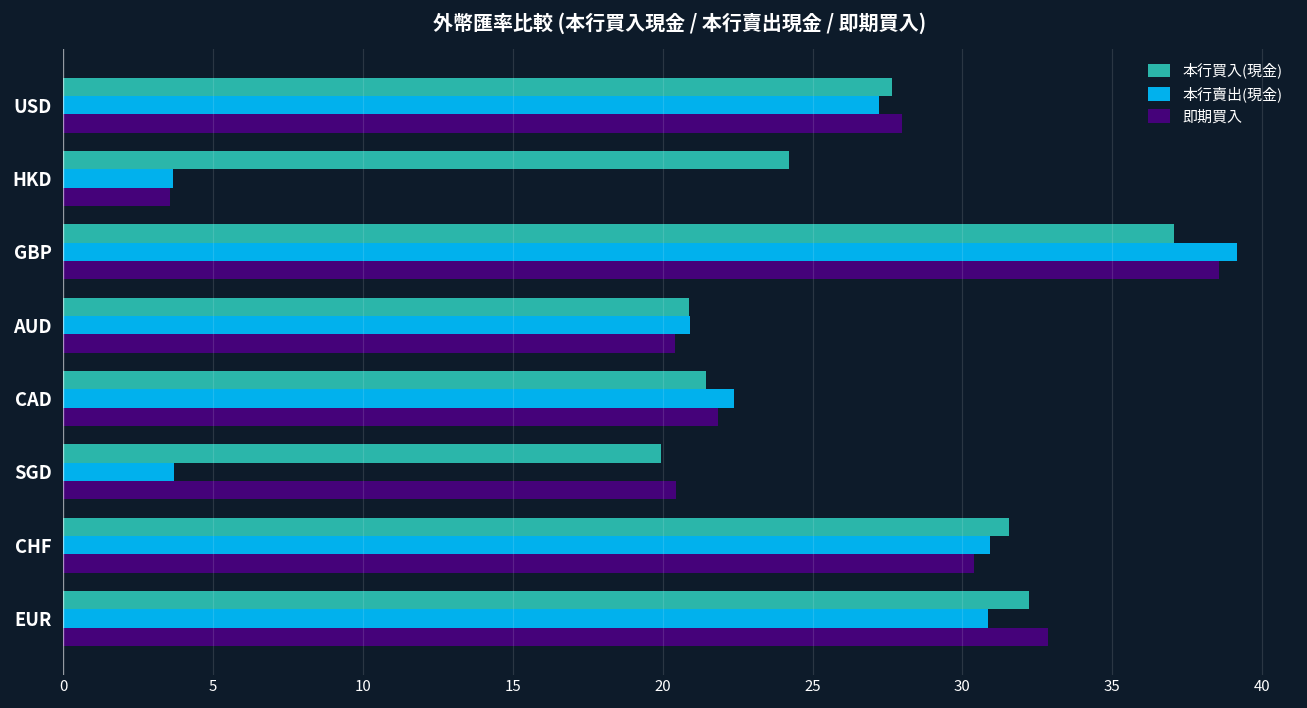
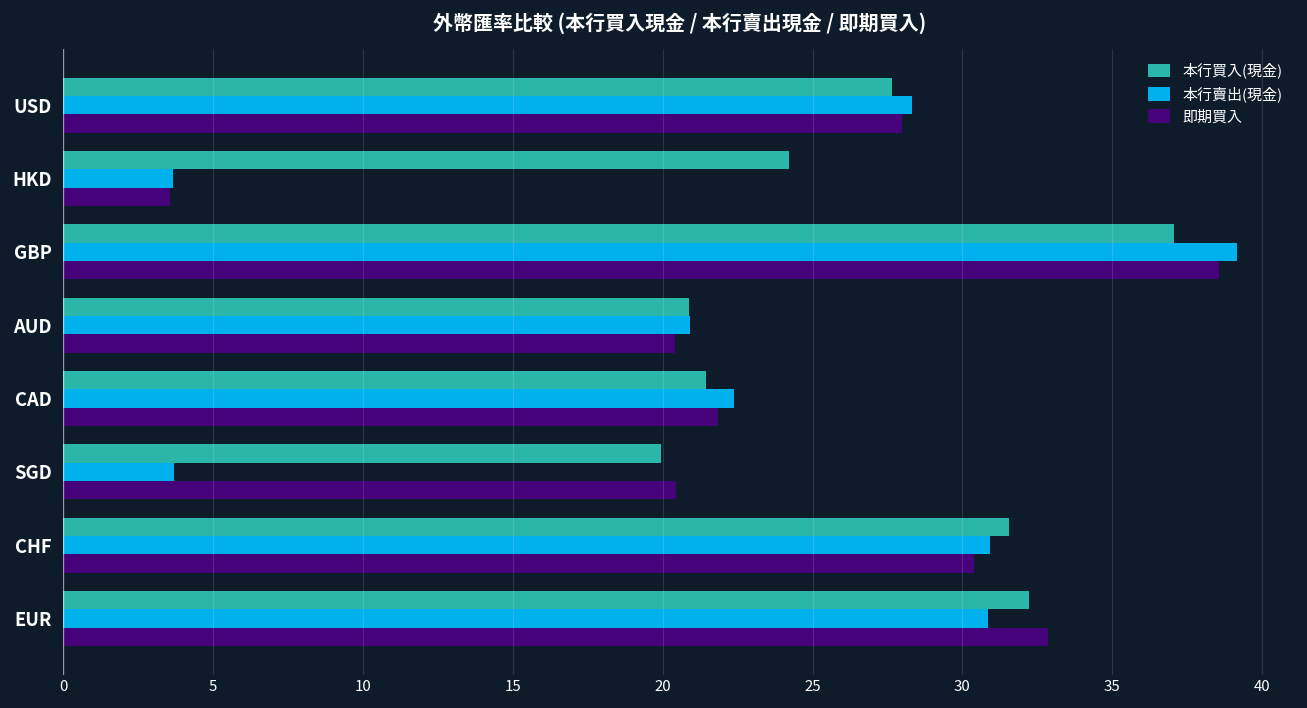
  {
    "本行買入(現金)": {
      "USD": 27.6,
      "HKD": 24.2,
      "GBP": 37.1,
      "AUD": 20.9,
      "CAD": 21.5,
      "SGD": 19.9,
      "CHF": 31.6,
      "EUR": 32.2
    },
    "本行賣出(現金)": {
-     "USD": 27.2,
+     "USD": 28.3,
      "HKD": 3.7,
      "GBP": 39.2,
      "AUD": 20.9,
      "CAD": 22.4,
      "SGD": 3.7,
      "CHF": 30.9,
      "EUR": 30.8
    },
    "即期買入": {
      "USD": 28.0,
      "HKD": 3.6,
      "GBP": 38.6,
      "AUD": 20.4,
      "CAD": 21.9,
      "SGD": 20.4,
      "CHF": 30.4,
      "EUR": 32.9
    }
  }
